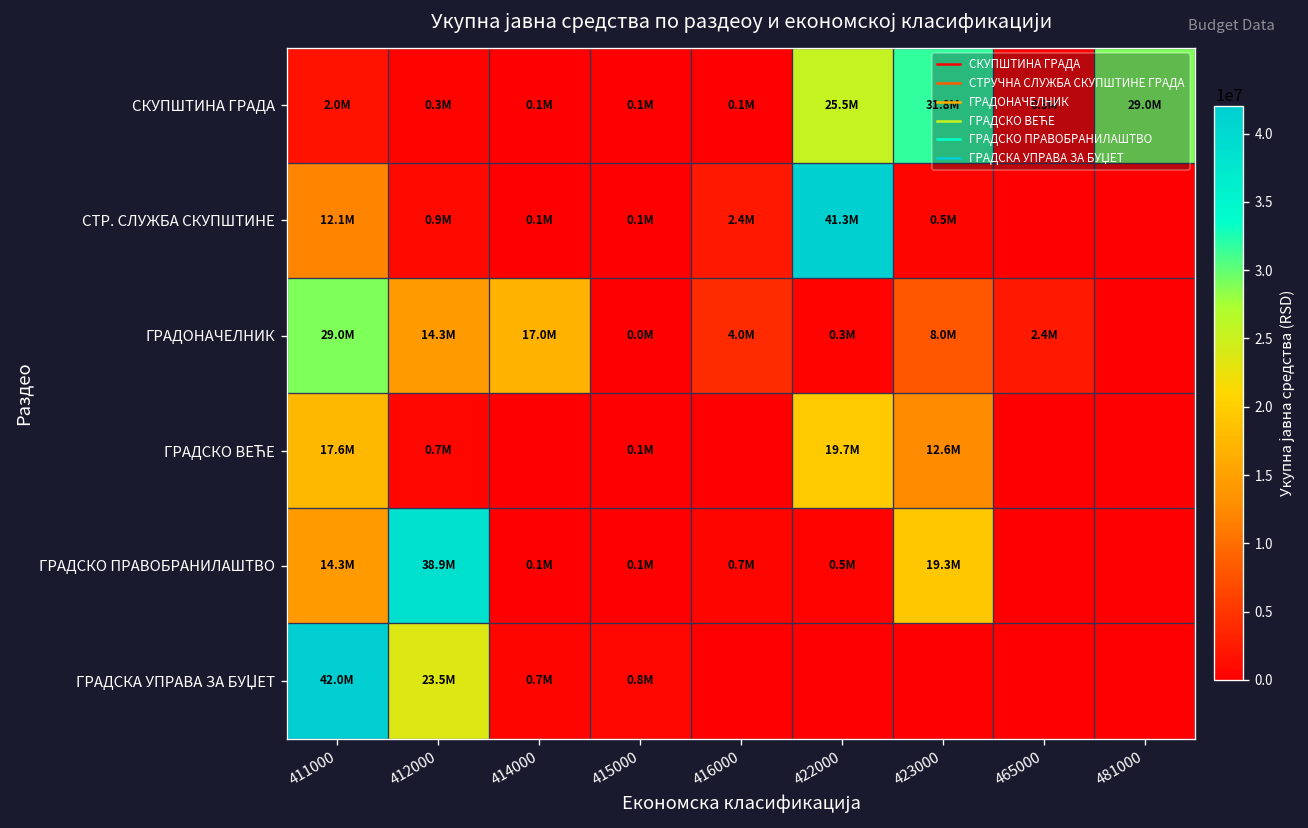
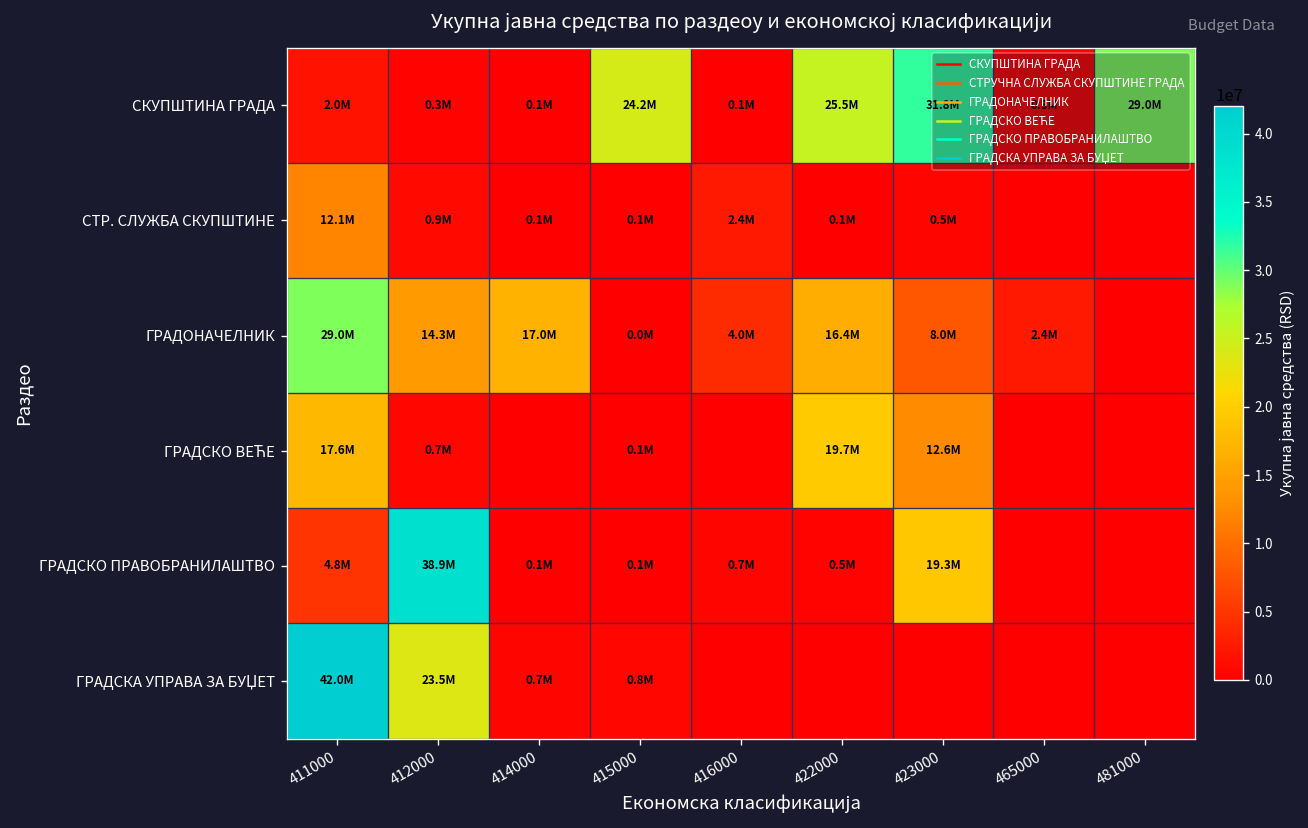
  {
    "СКУПШТИНА ГРАДА": {
      "411000": "2.0M",
      "412000": "0.3M",
      "414000": "0.1M",
-     "415000": "0.1M",
+     "415000": "24.2M",
      "416000": "0.1M",
      "422000": "25.5M"
    },
    "СТР. СЛУЖБА СКУПШТИНЕ": {
      "411000": "12.1M",
      "412000": "0.9M",
      "414000": "0.1M",
      "415000": "0.1M",
      "416000": "2.4M",
-     "422000": "41.3M",
+     "422000": "0.1M",
      "423000": "0.5M"
    },
    "ГРАДОНАЧЕЛНИК": {
      "411000": "29.0M",
      "412000": "14.3M",
      "414000": "17.0M",
      "415000": "0.0M",
      "416000": "4.0M",
-     "422000": "0.3M",
+     "422000": "16.4M",
      "423000": "8.0M",
      "465000": "2.4M"
    },
    "ГРАДСКО ВЕЋЕ": {
      "411000": "17.6M",
      "412000": "0.7M",
      "415000": "0.1M",
      "422000": "19.7M",
      "423000": "12.6M"
    },
    "ГРАДСКО ПРАВОБРАНИЛАШТВО": {
-     "411000": "14.3M",
+     "411000": "4.8M",
      "412000": "38.9M",
      "414000": "0.1M",
      "415000": "0.1M",
      "416000": "0.7M",
      "422000": "0.5M",
      "423000": "19.3M"
    },
    "ГРАДСКА УПРАВА ЗА БУЏЕТ": {
      "411000": "42.0M",
      "412000": "23.5M",
      "414000": "0.7M",
      "415000": "0.8M"
    }
  }
